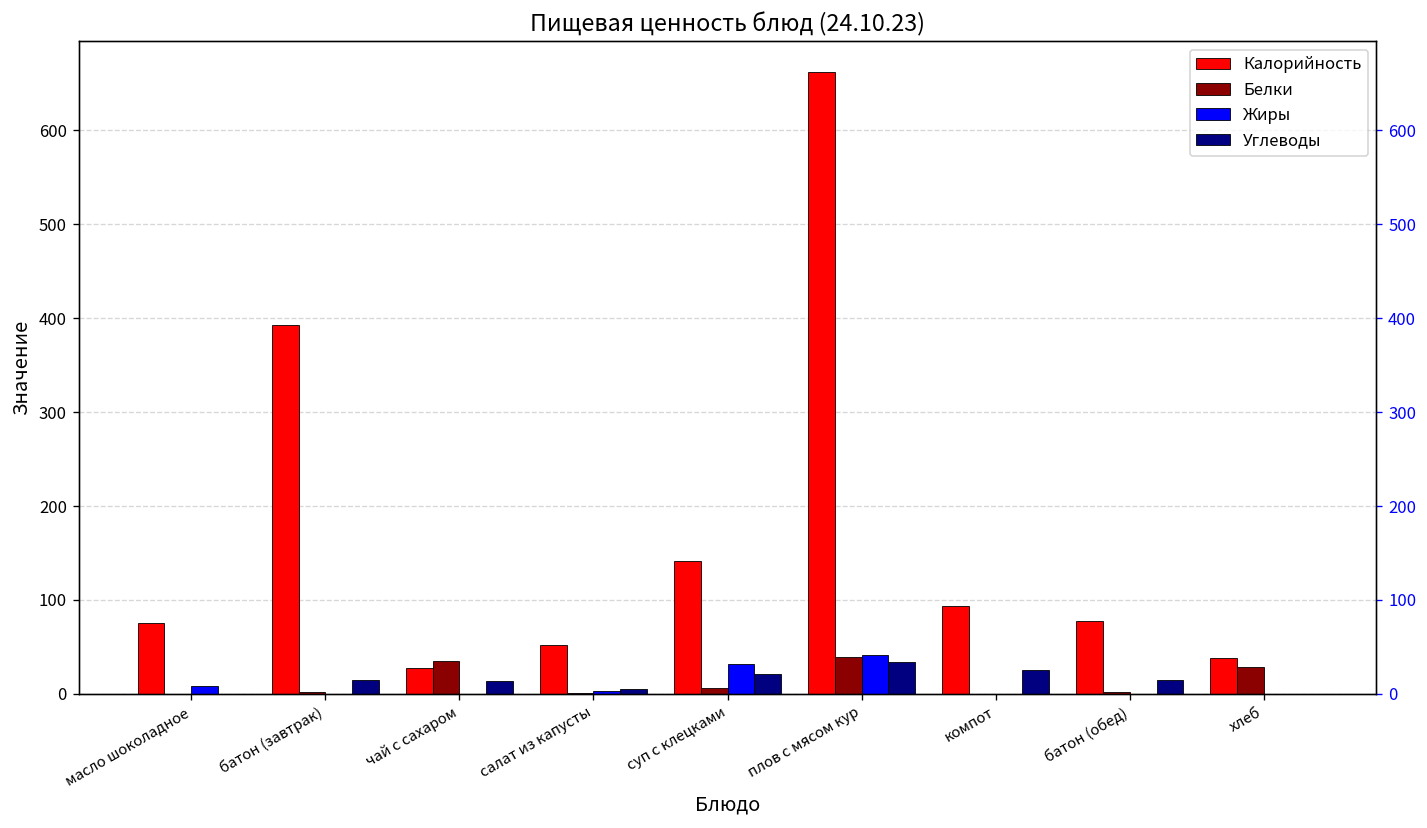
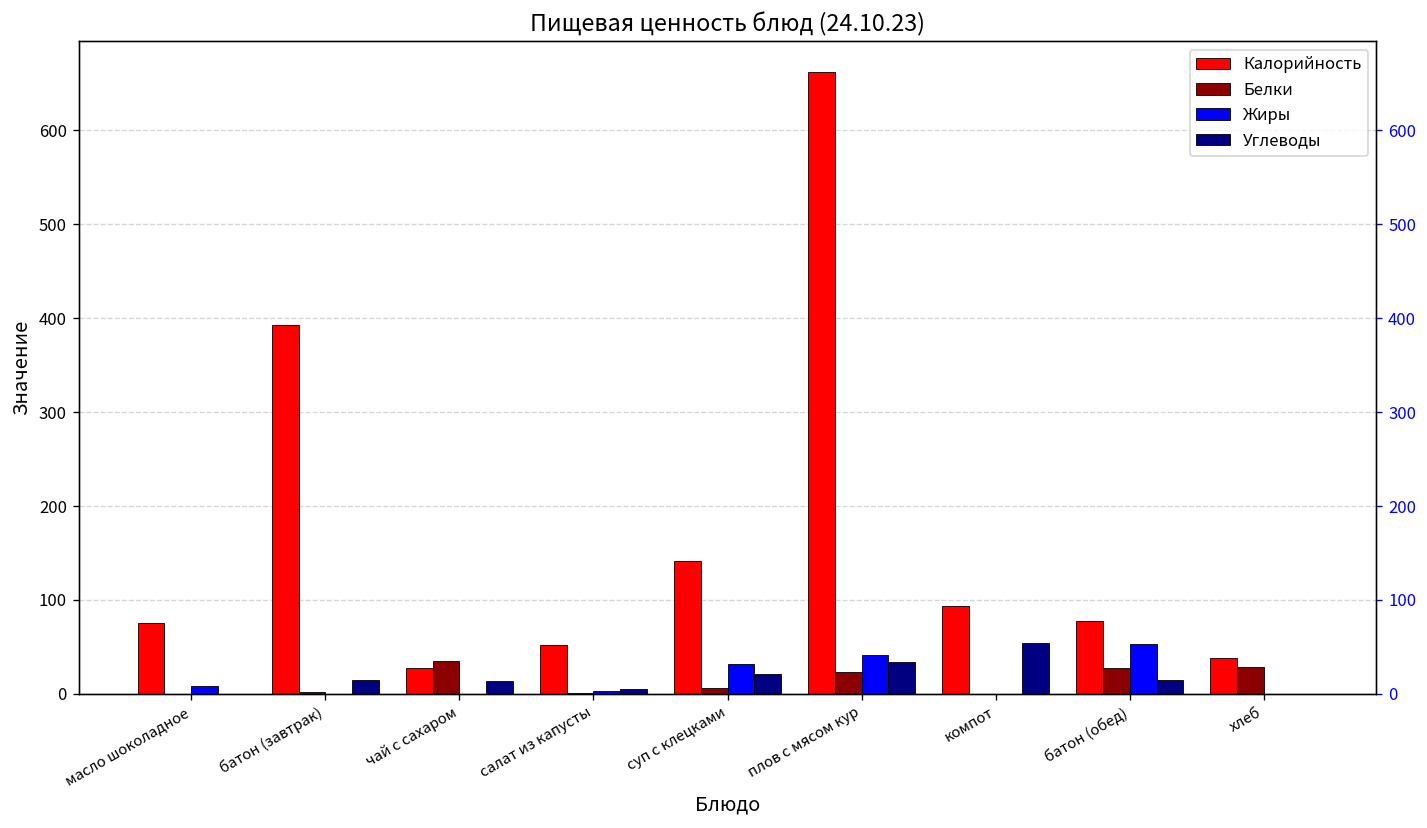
  {
    "Калорийность": {
      "масло шоколадное": 80,
      "батон (завтрак)": 390,
      "чай с сахаром": 30,
      "салат из капусты": 50,
      "суп с клецками": 140,
      "плов с мясом кур": 660,
      "компот": 90,
      "батон (обед)": 80,
      "хлеб": 40
    },
    "Белки": {
      "масло шоколадное": 0,
      "чай с сахаром": 40,
      "суп с клецками": 10,
-     "плов с мясом кур": 40,
+     "плов с мясом кур": 20,
      "компот": 0,
-     "батон (обед)": 0,
+     "батон (обед)": 30,
      "хлеб": 30
    },
    "Жиры": {
      "масло шоколадное": 10,
      "батон (завтрак)": 0,
      "чай с сахаром": 0,
      "суп с клецками": 30,
      "плов с мясом кур": 40,
      "компот": 0,
-     "батон (обед)": 0,
+     "батон (обед)": 50,
      "хлеб": 0
    },
    "Углеводы": {
      "масло шоколадное": 0,
      "батон (завтрак)": 20,
      "чай с сахаром": 10,
      "салат из капусты": 10,
      "суп с клецками": 20,
      "плов с мясом кур": 30,
-     "компот": 30,
+     "компот": 50,
      "батон (обед)": 20,
      "хлеб": 0
    }
  }
